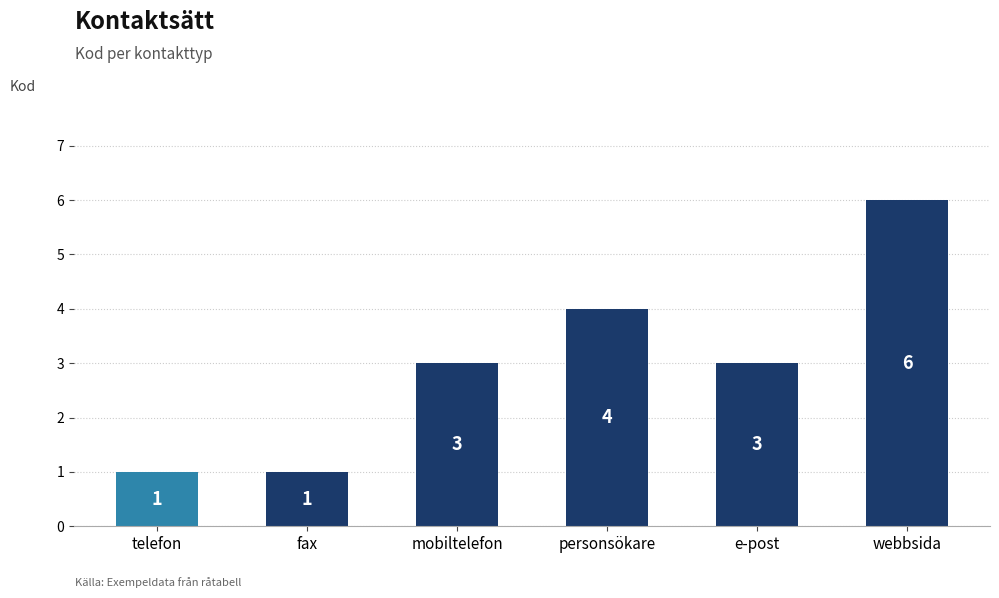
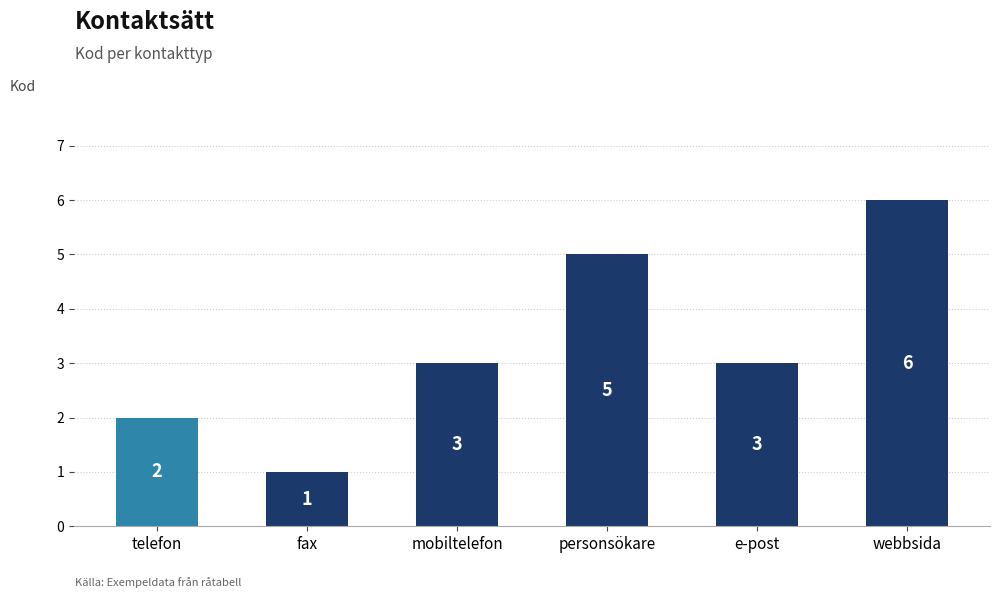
  {
-   "telefon": 1,
+   "telefon": 2,
    "fax": 1,
    "mobiltelefon": 3,
-   "personsökare": 4,
+   "personsökare": 5,
    "e-post": 3,
    "webbsida": 6
  }
